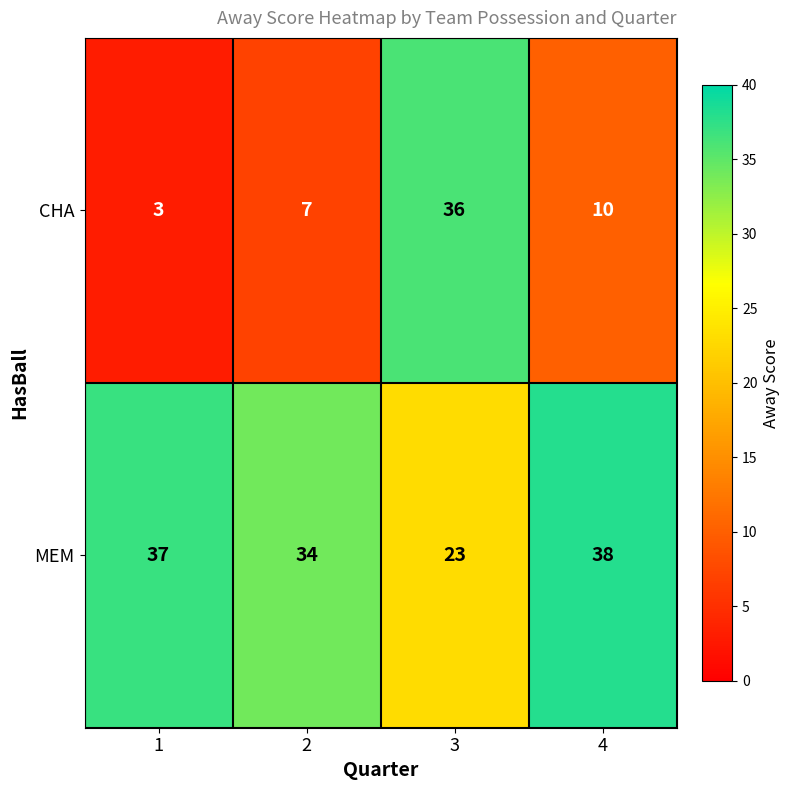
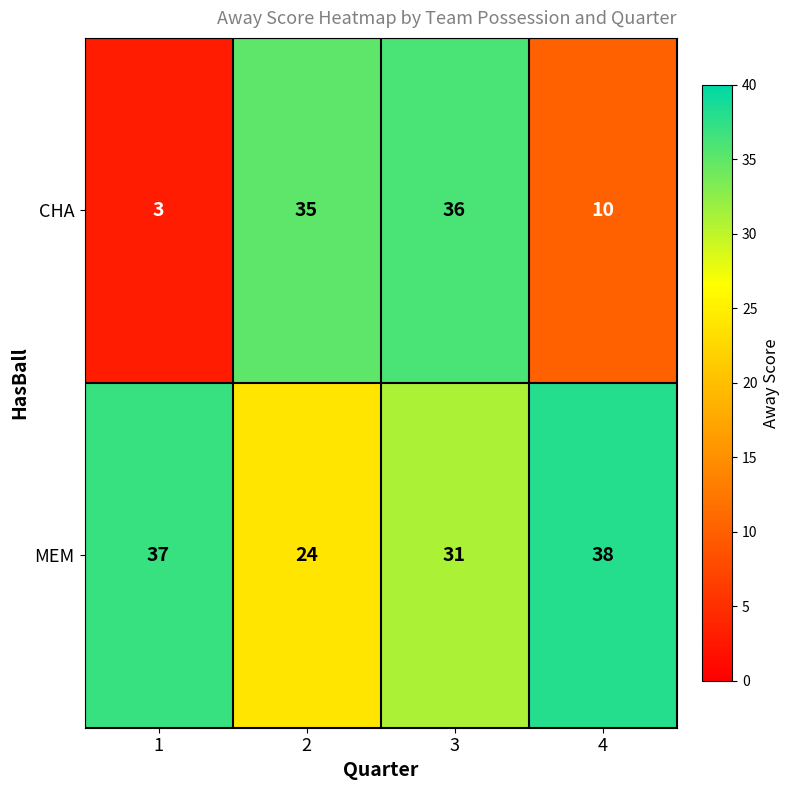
  {
    "CHA": {
      "1": 3,
-     "2": 7,
+     "2": 35,
      "3": 36,
      "4": 10
    },
    "MEM": {
      "1": 37,
-     "2": 34,
-     "3": 23,
+     "2": 24,
+     "3": 31,
      "4": 38
    }
  }
